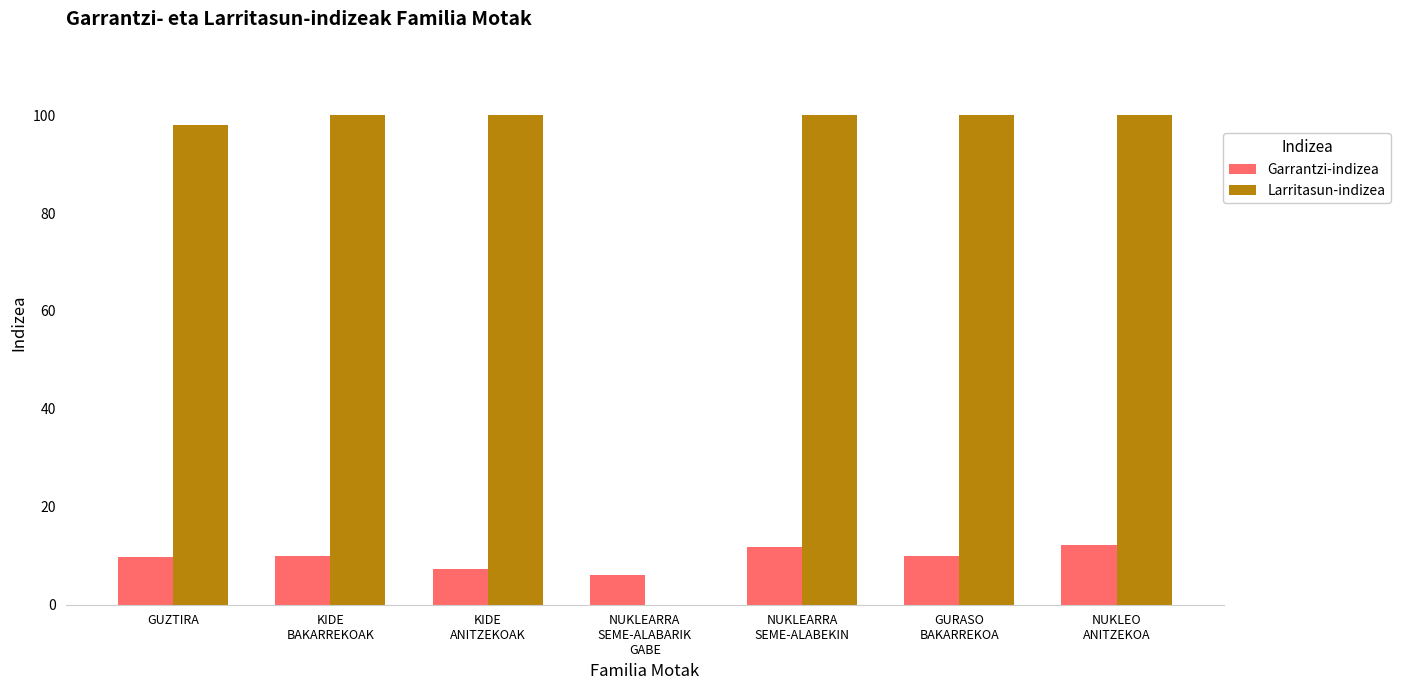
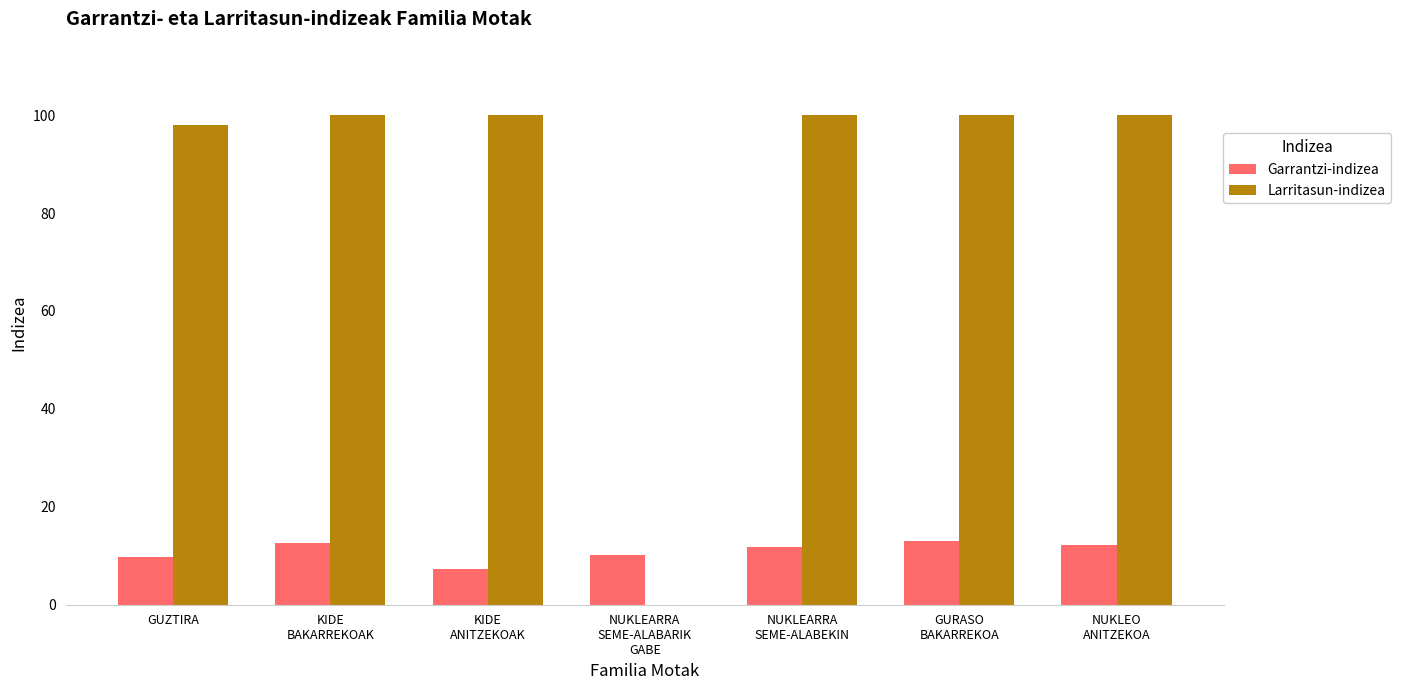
  {
    "Garrantzi-indizea": {
      "GUZTIRA": 10,
-     "KIDE BAKARREKOAK": 10,
+     "KIDE BAKARREKOAK": 13,
      "KIDE ANITZEKOAK": 7,
-     "NUKLEARRA SEME-ALABARIK GABE": 6,
+     "NUKLEARRA SEME-ALABARIK GABE": 10,
      "NUKLEARRA SEME-ALABEKIN": 12,
-     "GURASO BAKARREKOA": 10,
+     "GURASO BAKARREKOA": 13,
      "NUKLEO ANITZEKOA": 12
    },
    "Larritasun-indizea": {
      "GUZTIRA": 98,
      "KIDE BAKARREKOAK": 100,
      "KIDE ANITZEKOAK": 100,
      "NUKLEARRA SEME-ALABARIK GABE": 0,
      "NUKLEARRA SEME-ALABEKIN": 100,
      "GURASO BAKARREKOA": 100,
      "NUKLEO ANITZEKOA": 100
    }
  }
